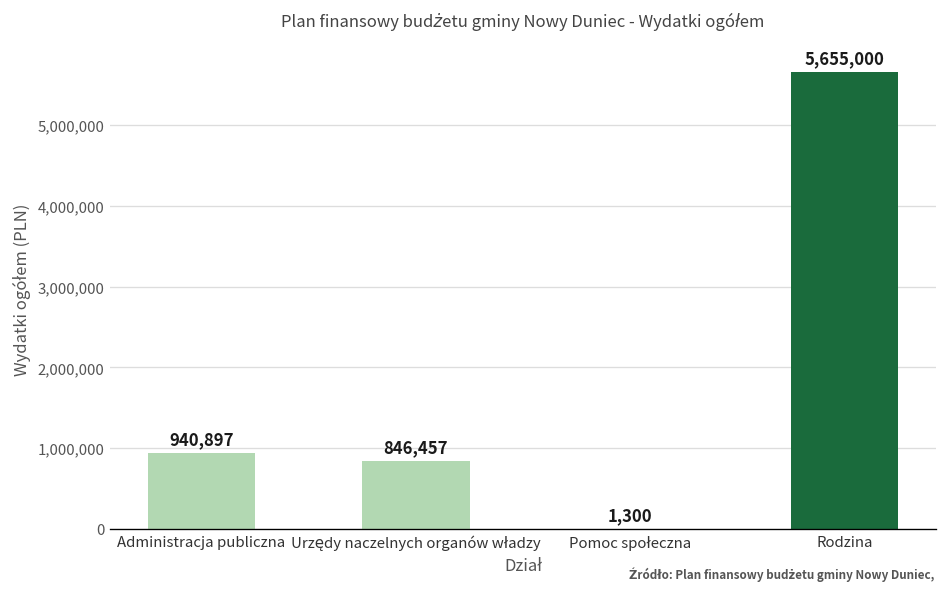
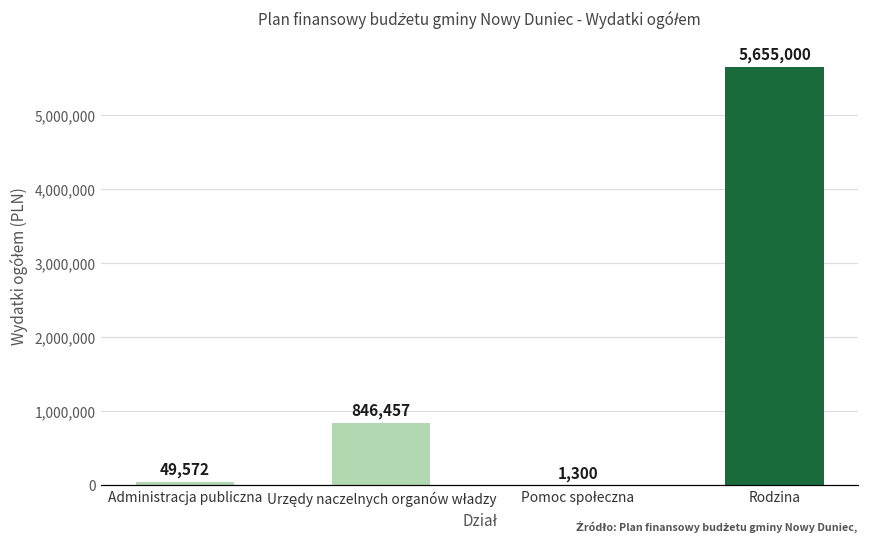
  {
-   "Administracja publiczna": "940,897",
+   "Administracja publiczna": "49,572",
    "Urzędy naczelnych organów władzy": "846,457",
    "Pomoc społeczna": "1,300",
    "Rodzina": "5,655,000"
  }
